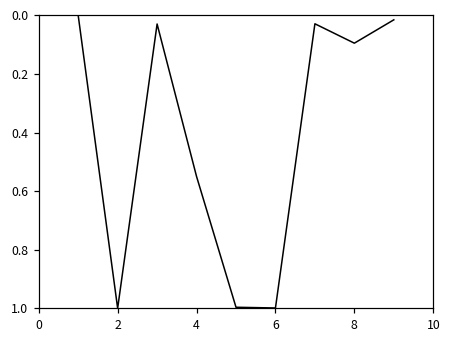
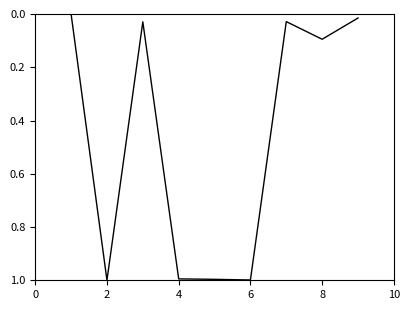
  {
    "2": 1.00,
-   "4": 0.55,
+   "4": 0.99,
    "6": 1.00,
    "8": 0.09
  }
